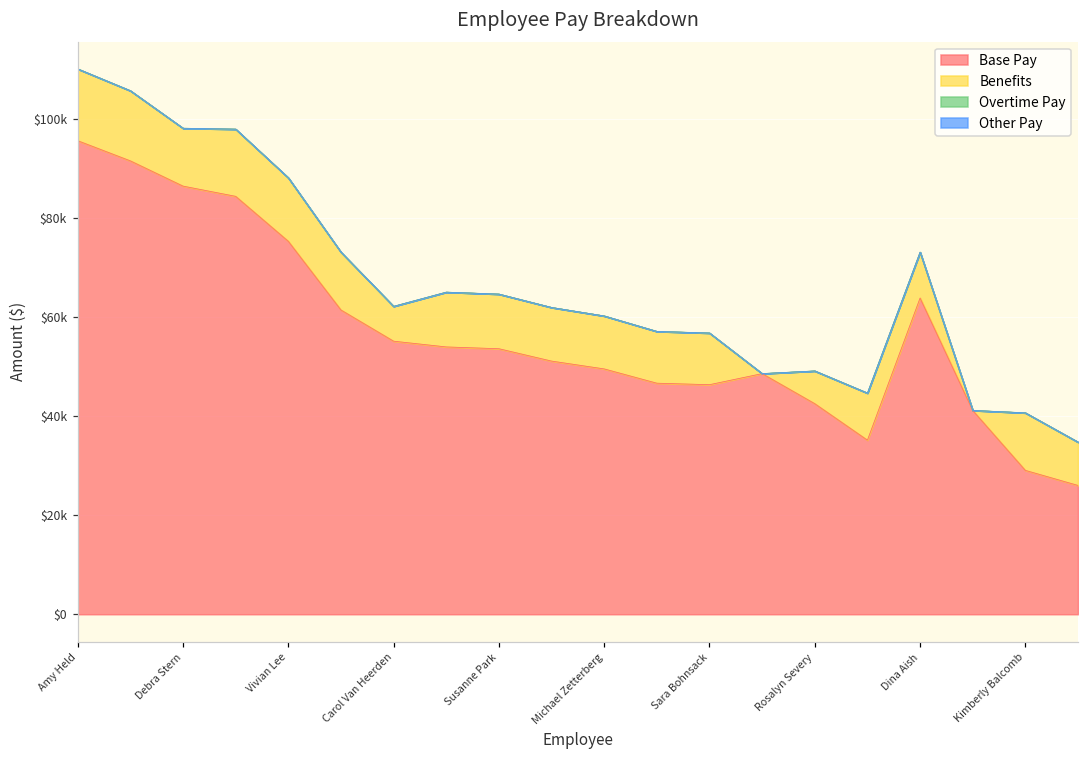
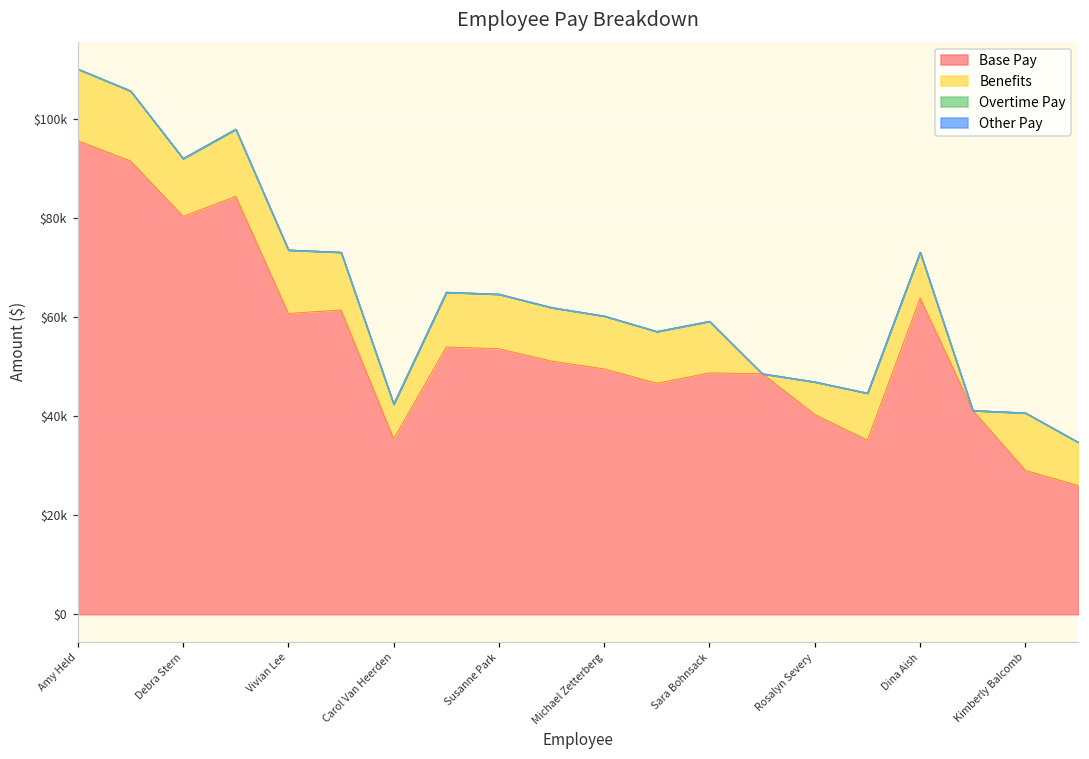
  {
    "Base Pay": {
      "Amy Held": "$96000",
-     "Debra Stern": "$86000",
-     "Vivian Lee": "$75000",
-     "Carol Van Heerden": "$55000",
+     "Debra Stern": "$80000",
+     "Vivian Lee": "$61000",
+     "Carol Van Heerden": "$35000",
      "Susanne Park": "$54000",
      "Michael Zetterberg": "$49000",
-     "Sara Bohnsack": "$46000",
-     "Rosalyn Severy": "$42000",
+     "Sara Bohnsack": "$49000",
+     "Rosalyn Severy": "$40000",
      "Dina Aish": "$64000",
      "Kimberly Balcomb": "$29000"
    }
  }
